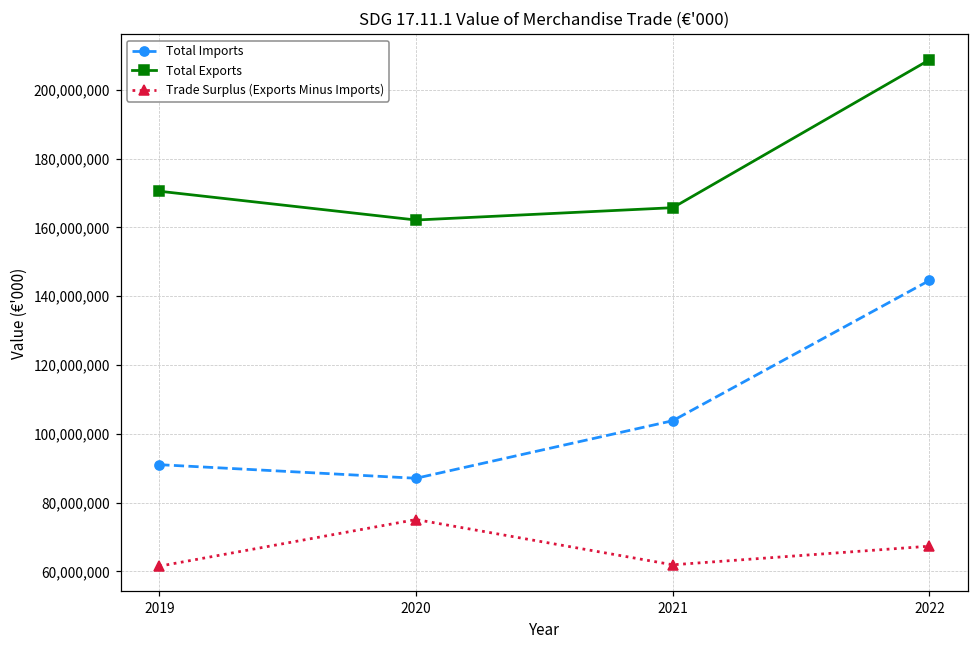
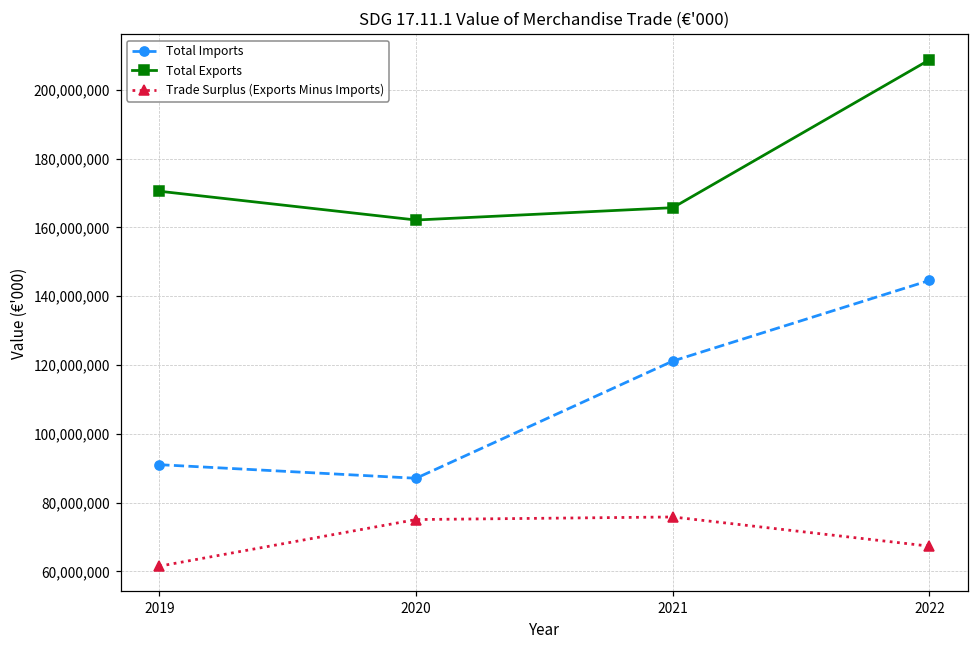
  {
    "Total Imports": {
      "2019": "91,000,000",
      "2020": "87,000,000",
-     "2021": "104,000,000",
+     "2021": "121,000,000",
      "2022": "145,000,000"
    },
    "Total Exports": {
      "2019": "171,000,000",
      "2020": "162,000,000",
      "2021": "166,000,000",
      "2022": "209,000,000"
    },
    "Trade Surplus (Exports Minus Imports)": {
      "2019": "62,000,000",
      "2020": "75,000,000",
-     "2021": "62,000,000",
+     "2021": "76,000,000",
      "2022": "67,000,000"
    }
  }
